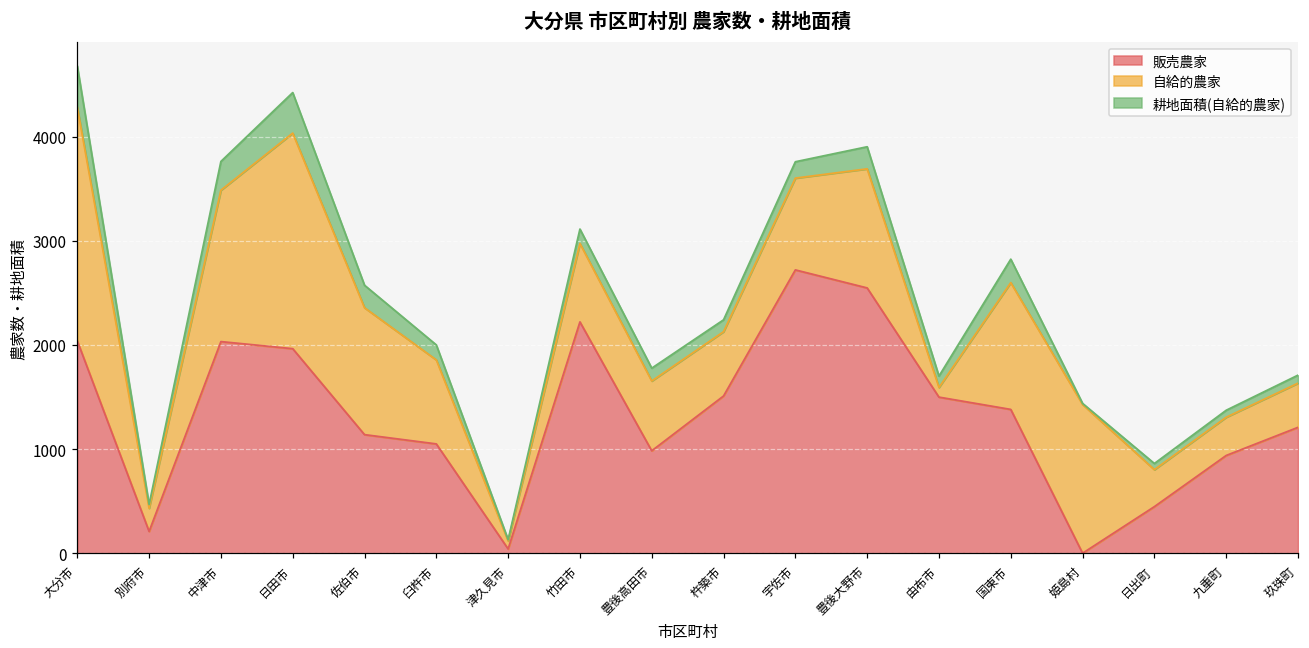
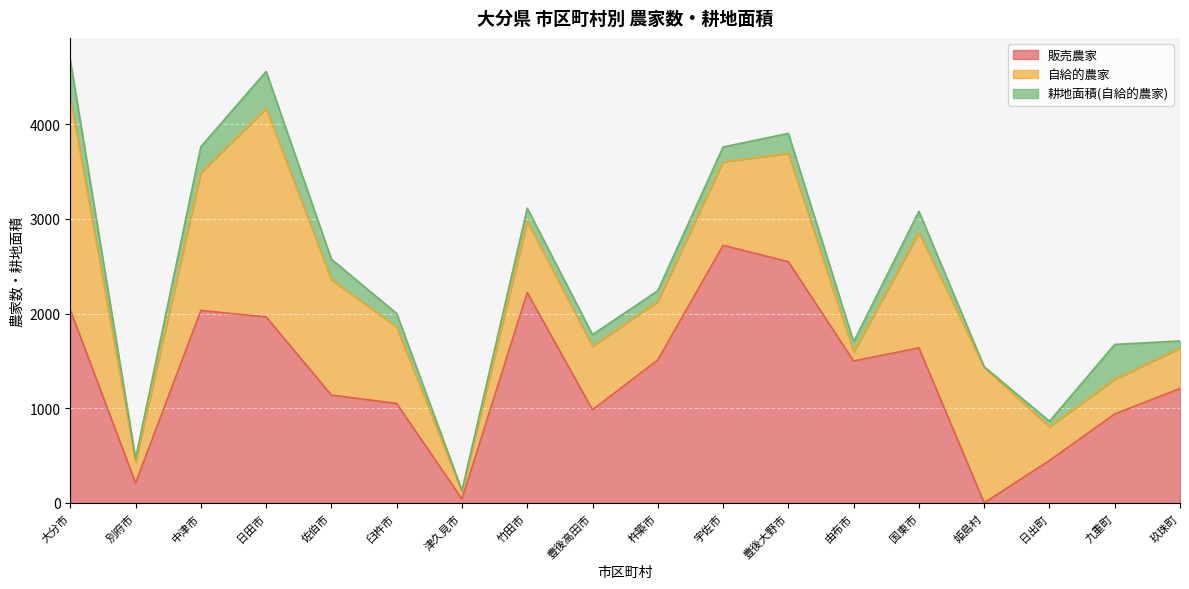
  {
    "販売農家": {
      "大分市": 2000,
      "別府市": 200,
      "中津市": 2000,
      "日田市": 2000,
      "佐伯市": 1100,
      "臼杵市": 1100,
      "津久見市": 0,
      "竹田市": 2200,
      "豊後高田市": 1000,
      "杵築市": 1500,
      "宇佐市": 2700,
      "豊後大野市": 2500,
      "由布市": 1500,
-     "国東市": 1400,
+     "国東市": 1600,
      "姫島村": 0,
      "日出町": 400,
      "九重町": 900,
      "玖珠町": 1200
    },
    "自給的農家": {
      "大分市": 2200,
      "別府市": 200,
      "中津市": 1500,
-     "日田市": 2100,
+     "日田市": 2200,
      "佐伯市": 1200,
      "臼杵市": 800,
      "竹田市": 800,
      "豊後高田市": 700,
      "杵築市": 600,
      "宇佐市": 900,
      "豊後大野市": 1100,
      "由布市": 100,
      "国東市": 1200,
      "日出町": 400,
      "九重町": 400,
      "玖珠町": 400
    },
    "耕地面積(自給的農家)": {
      "大分市": 400,
      "別府市": 0,
      "中津市": 300,
      "日田市": 400,
      "佐伯市": 200,
      "臼杵市": 100,
      "竹田市": 100,
      "豊後高田市": 100,
      "杵築市": 100,
      "宇佐市": 200,
      "豊後大野市": 200,
      "由布市": 100,
      "国東市": 200,
      "日出町": 100,
-     "九重町": 100,
+     "九重町": 400,
      "玖珠町": 100
    }
  }
